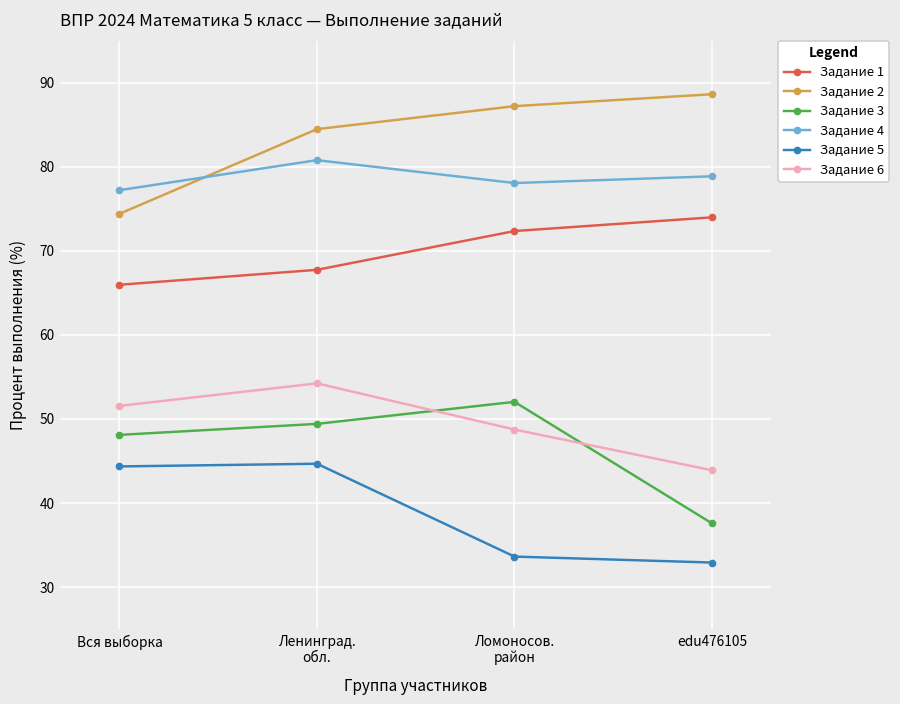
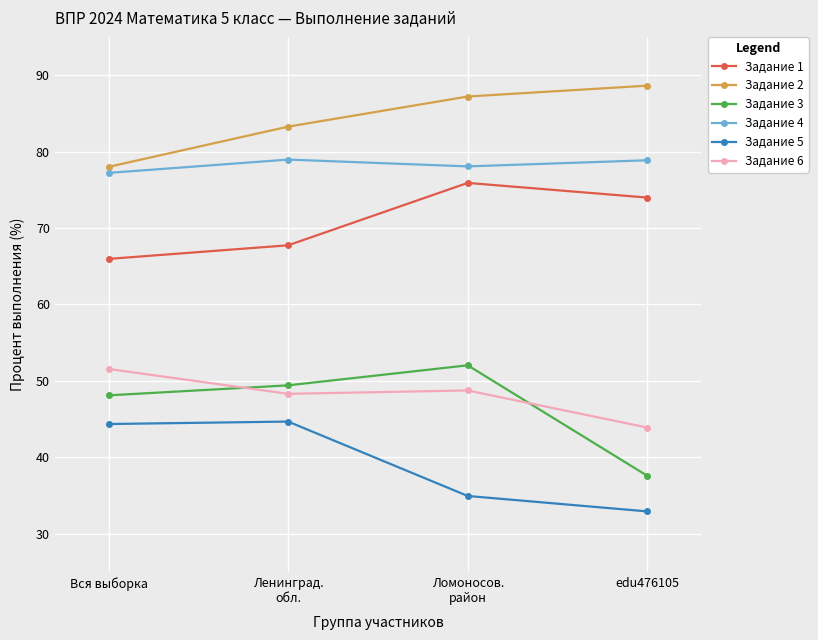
  {
    "Задание 1": {
      "Вся выборка": 66,
      "Ленинград. обл.": 68,
-     "Ломоносов. район": 72,
+     "Ломоносов. район": 76,
      "edu476105": 74
    },
    "Задание 2": {
-     "Вся выборка": 74,
-     "Ленинград. обл.": 84,
+     "Вся выборка": 78,
+     "Ленинград. обл.": 83,
      "Ломоносов. район": 87,
      "edu476105": 89
    },
    "Задание 3": {
      "Вся выборка": 48,
      "Ленинград. обл.": 49,
      "Ломоносов. район": 52,
      "edu476105": 38
    },
    "Задание 4": {
      "Вся выборка": 77,
-     "Ленинград. обл.": 81,
+     "Ленинград. обл.": 79,
      "Ломоносов. район": 78,
      "edu476105": 79
    },
    "Задание 5": {
      "Вся выборка": 44,
      "Ленинград. обл.": 45,
-     "Ломоносов. район": 34,
+     "Ломоносов. район": 35,
      "edu476105": 33
    },
    "Задание 6": {
      "Вся выборка": 52,
-     "Ленинград. обл.": 54,
+     "Ленинград. обл.": 48,
      "Ломоносов. район": 49,
      "edu476105": 44
    }
  }
